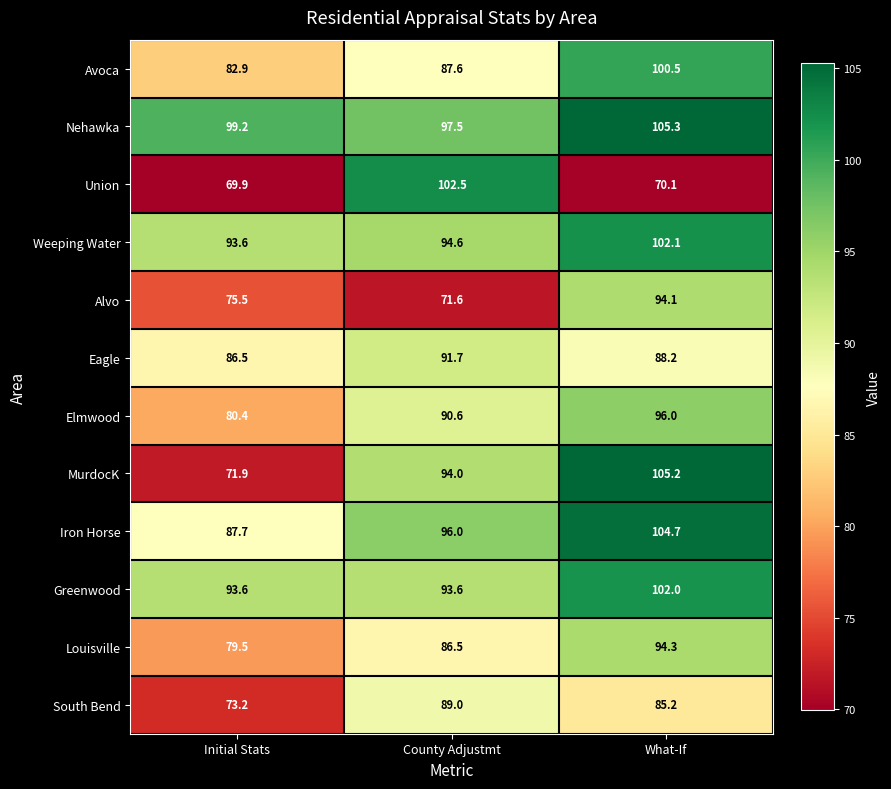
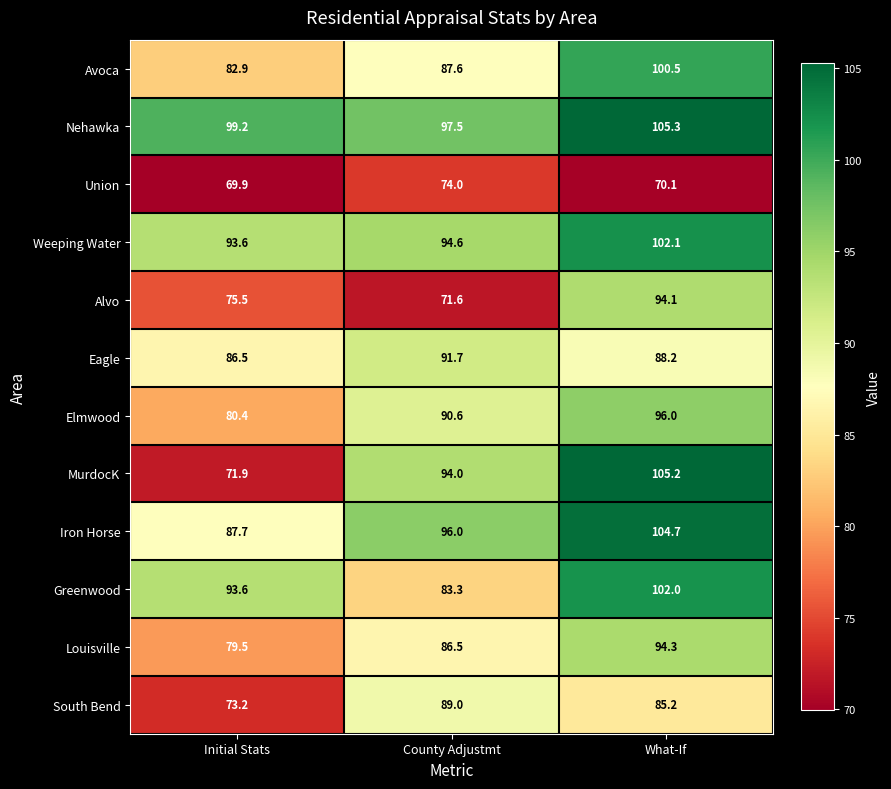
  {
    "Avoca": {
      "Initial Stats": 82.9,
      "County Adjustmt": 87.6,
      "What-If": 100.5
    },
    "Nehawka": {
      "Initial Stats": 99.2,
      "County Adjustmt": 97.5,
      "What-If": 105.3
    },
    "Union": {
      "Initial Stats": 69.9,
-     "County Adjustmt": 102.5,
+     "County Adjustmt": 74.0,
      "What-If": 70.1
    },
    "Weeping Water": {
      "Initial Stats": 93.6,
      "County Adjustmt": 94.6,
      "What-If": 102.1
    },
    "Alvo": {
      "Initial Stats": 75.5,
      "County Adjustmt": 71.6,
      "What-If": 94.1
    },
    "Eagle": {
      "Initial Stats": 86.5,
      "County Adjustmt": 91.7,
      "What-If": 88.2
    },
    "Elmwood": {
      "Initial Stats": 80.4,
      "County Adjustmt": 90.6,
      "What-If": 96.0
    },
    "MurdocK": {
      "Initial Stats": 71.9,
      "County Adjustmt": 94.0,
      "What-If": 105.2
    },
    "Iron Horse": {
      "Initial Stats": 87.7,
      "County Adjustmt": 96.0,
      "What-If": 104.7
    },
    "Greenwood": {
      "Initial Stats": 93.6,
-     "County Adjustmt": 93.6,
+     "County Adjustmt": 83.3,
      "What-If": 102.0
    },
    "Louisville": {
      "Initial Stats": 79.5,
      "County Adjustmt": 86.5,
      "What-If": 94.3
    },
    "South Bend": {
      "Initial Stats": 73.2,
      "County Adjustmt": 89.0,
      "What-If": 85.2
    }
  }
